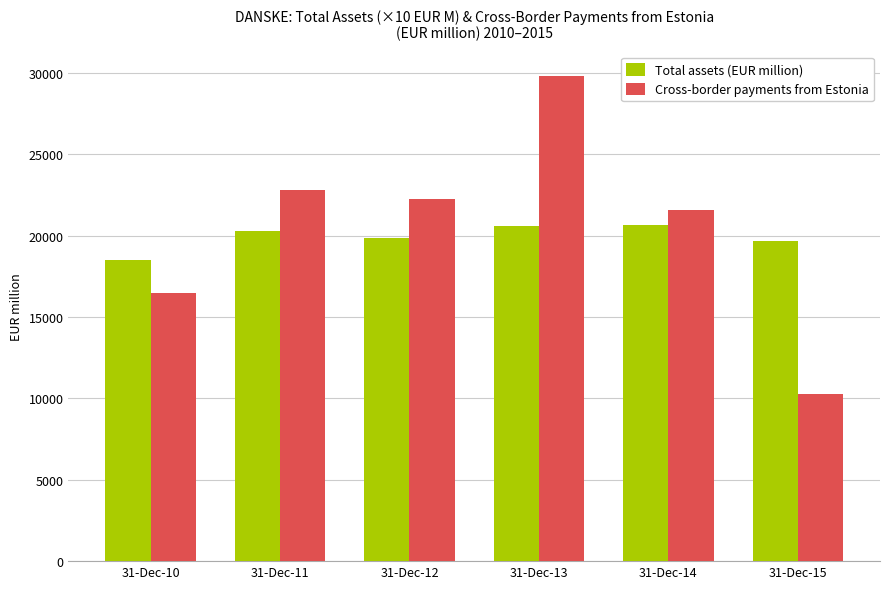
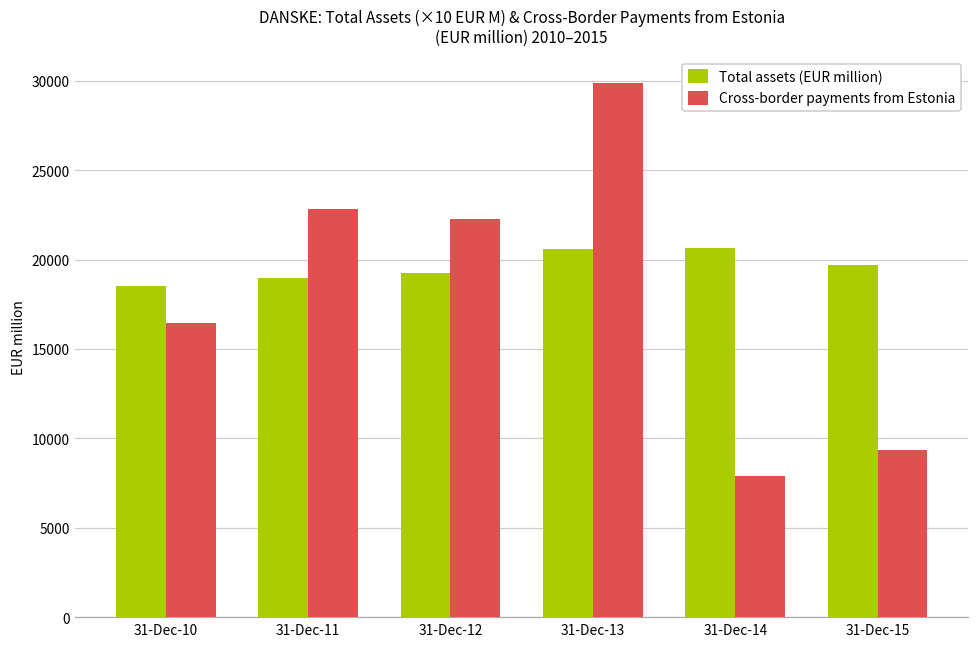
  {
    "Total assets (EUR million)": {
      "31-Dec-10": 18500,
-     "31-Dec-11": 20300,
-     "31-Dec-12": 19900,
+     "31-Dec-11": 19000,
+     "31-Dec-12": 19300,
      "31-Dec-13": 20600,
      "31-Dec-14": 20600,
      "31-Dec-15": 19700
    },
    "Cross-border payments from Estonia": {
      "31-Dec-10": 16500,
      "31-Dec-11": 22800,
      "31-Dec-12": 22300,
      "31-Dec-13": 29800,
-     "31-Dec-14": 21600,
-     "31-Dec-15": 10300
+     "31-Dec-14": 7900,
+     "31-Dec-15": 9300
    }
  }
